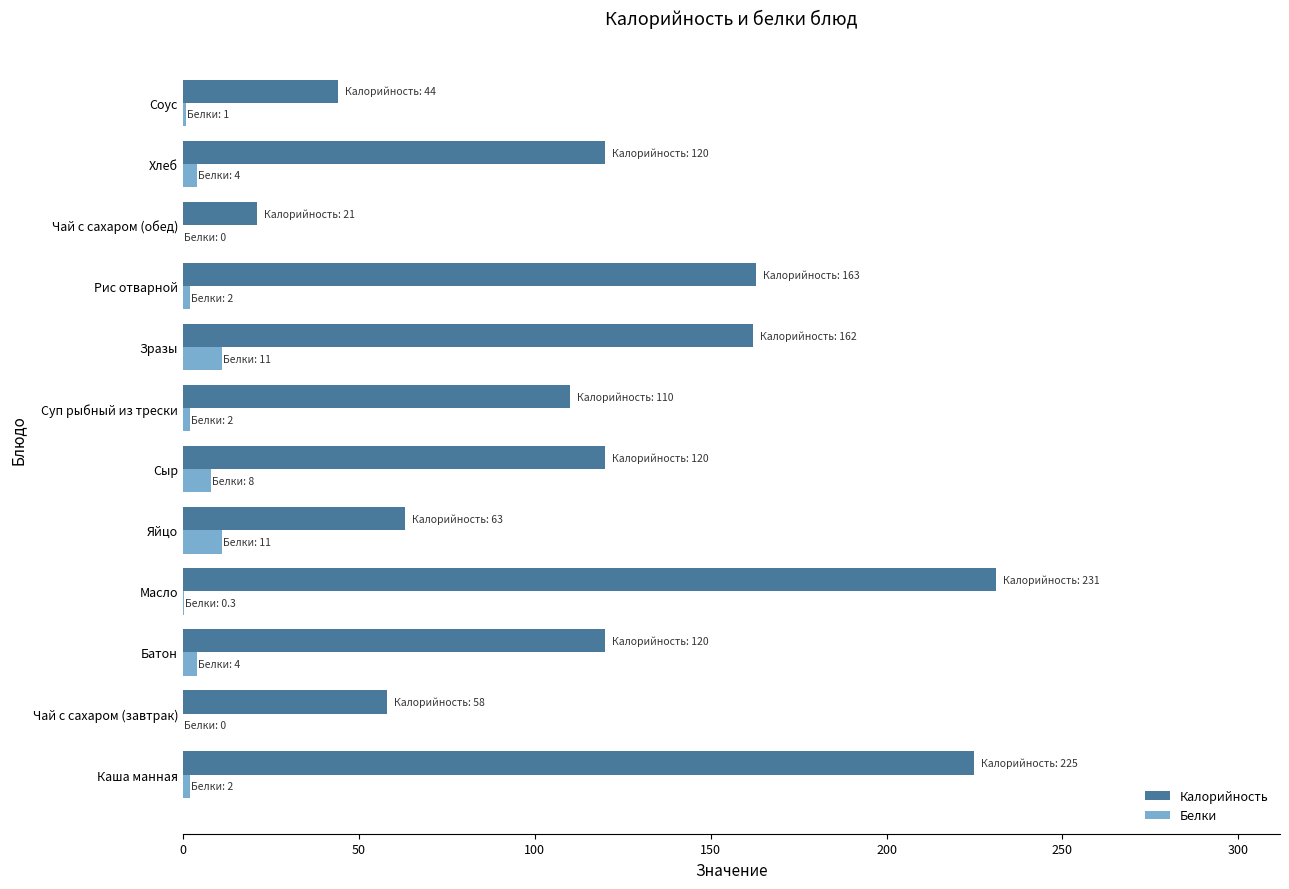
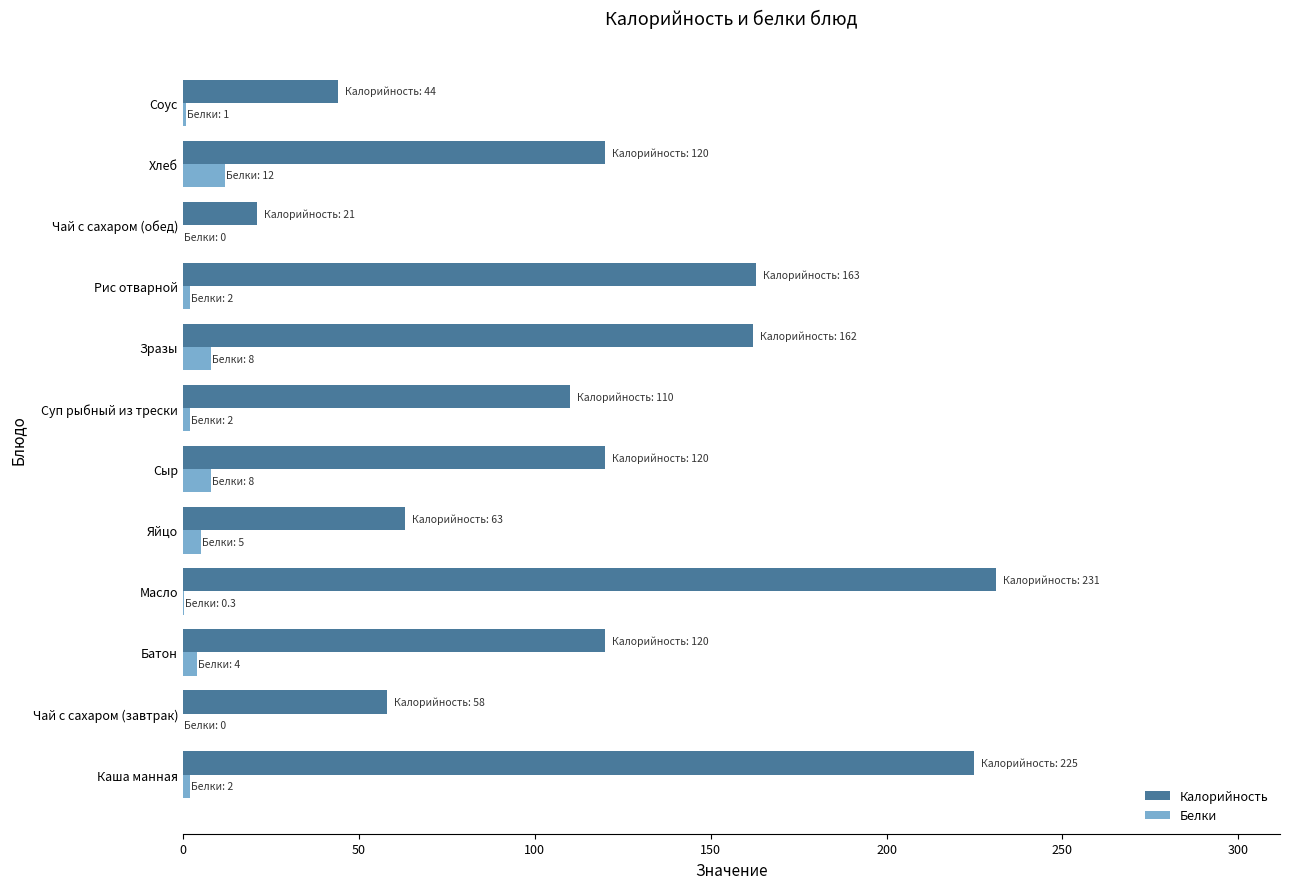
  {
    "Калорийность": {
      "Соус": 44,
      "Хлеб": 120,
      "Чай с сахаром (обед)": 21,
      "Рис отварной": 163,
      "Зразы": 162,
      "Суп рыбный из трески": 110,
      "Сыр": 120,
      "Яйцо": 63,
      "Масло": 231,
      "Батон": 120,
      "Чай с сахаром (завтрак)": 58,
      "Каша манная": 225
    },
    "Белки": {
      "Соус": 1,
-     "Хлеб": 4,
+     "Хлеб": 12,
      "Чай с сахаром (обед)": 0,
      "Рис отварной": 2,
-     "Зразы": 11,
+     "Зразы": 8,
      "Суп рыбный из трески": 2,
      "Сыр": 8,
-     "Яйцо": 11,
+     "Яйцо": 5,
      "Масло": 0.3,
      "Батон": 4,
      "Чай с сахаром (завтрак)": 0,
      "Каша манная": 2
    }
  }
